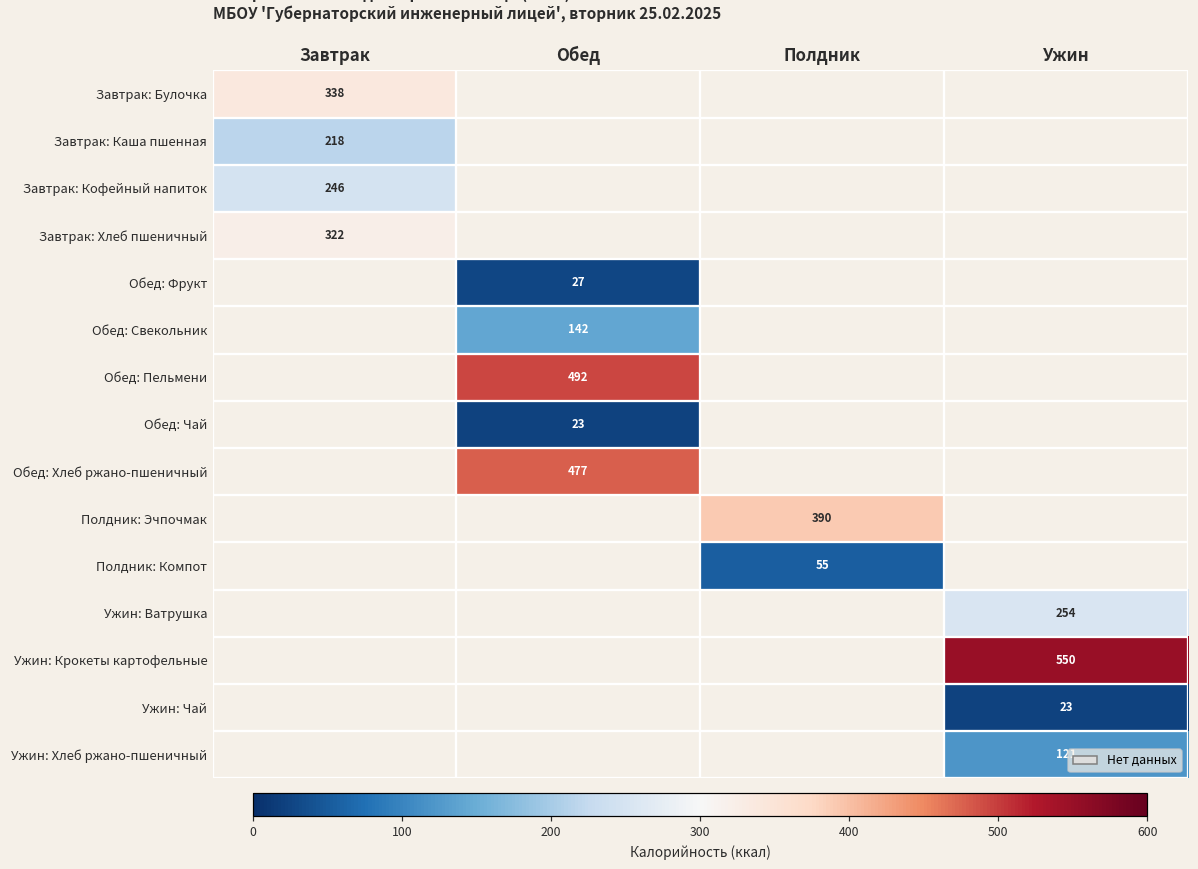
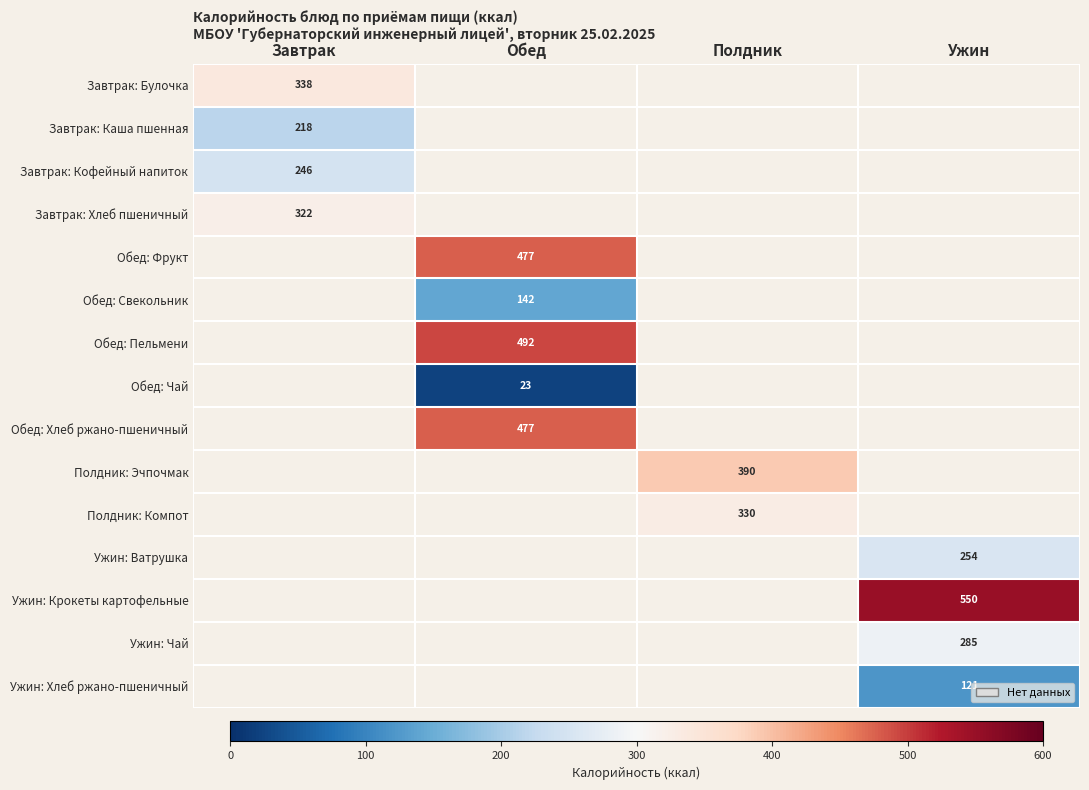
  {
    "Завтрак: Булочка": {
      "Завтрак": 338
    },
    "Завтрак: Каша пшенная": {
      "Завтрак": 218
    },
    "Завтрак: Кофейный напиток": {
      "Завтрак": 246
    },
    "Завтрак: Хлеб пшеничный": {
      "Завтрак": 322
    },
    "Обед: Фрукт": {
-     "Обед": 27
+     "Обед": 477
    },
    "Обед: Свекольник": {
      "Обед": 142
    },
    "Обед: Пельмени": {
      "Обед": 492
    },
    "Обед: Чай": {
      "Обед": 23
    },
    "Обед: Хлеб ржано-пшеничный": {
      "Обед": 477
    },
    "Полдник: Эчпочмак": {
      "Полдник": 390
    },
    "Полдник: Компот": {
-     "Полдник": 55
+     "Полдник": 330
    },
    "Ужин: Ватрушка": {
      "Ужин": 254
    },
    "Ужин: Крокеты картофельные": {
      "Ужин": 550
    },
    "Ужин: Чай": {
-     "Ужин": 23
+     "Ужин": 285
    }
  }
